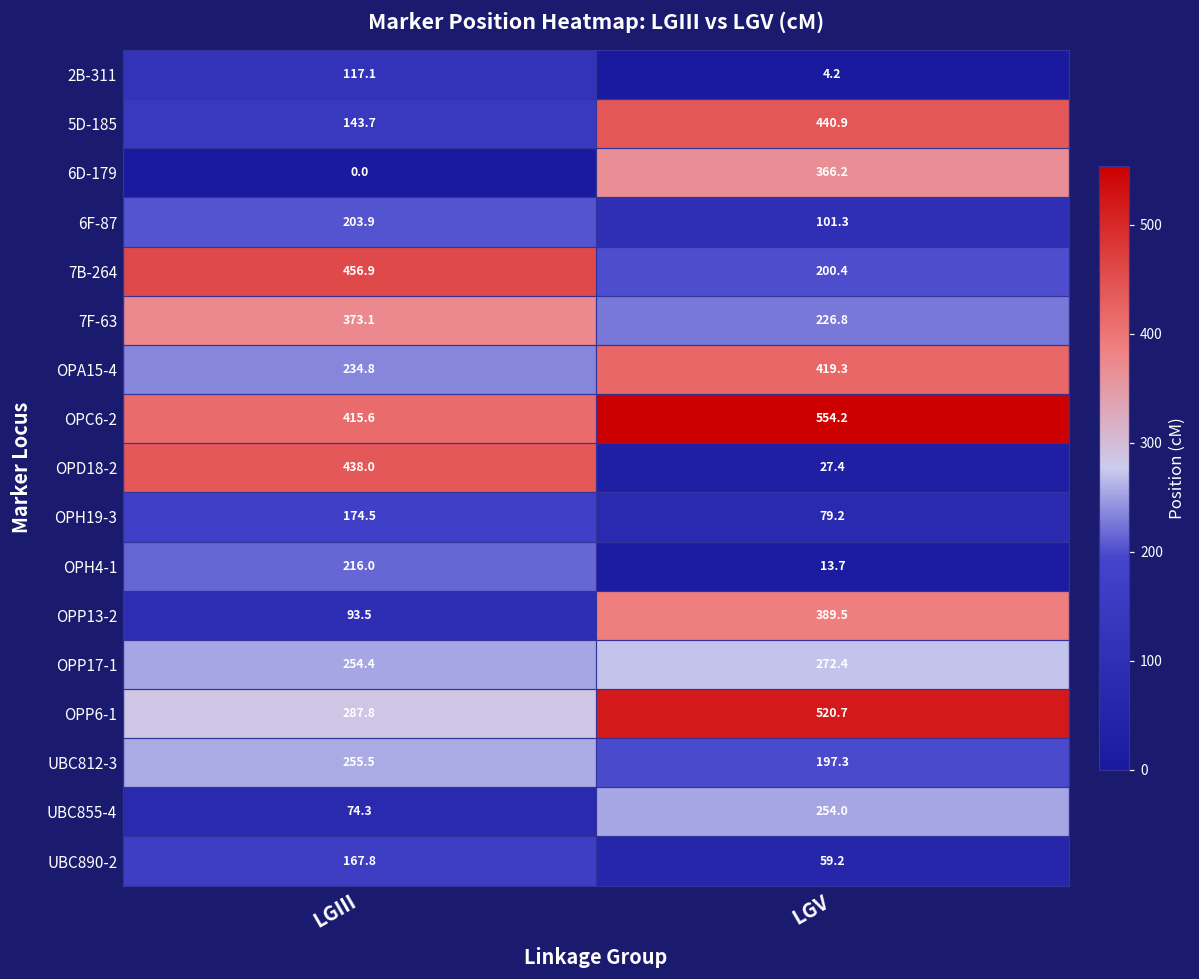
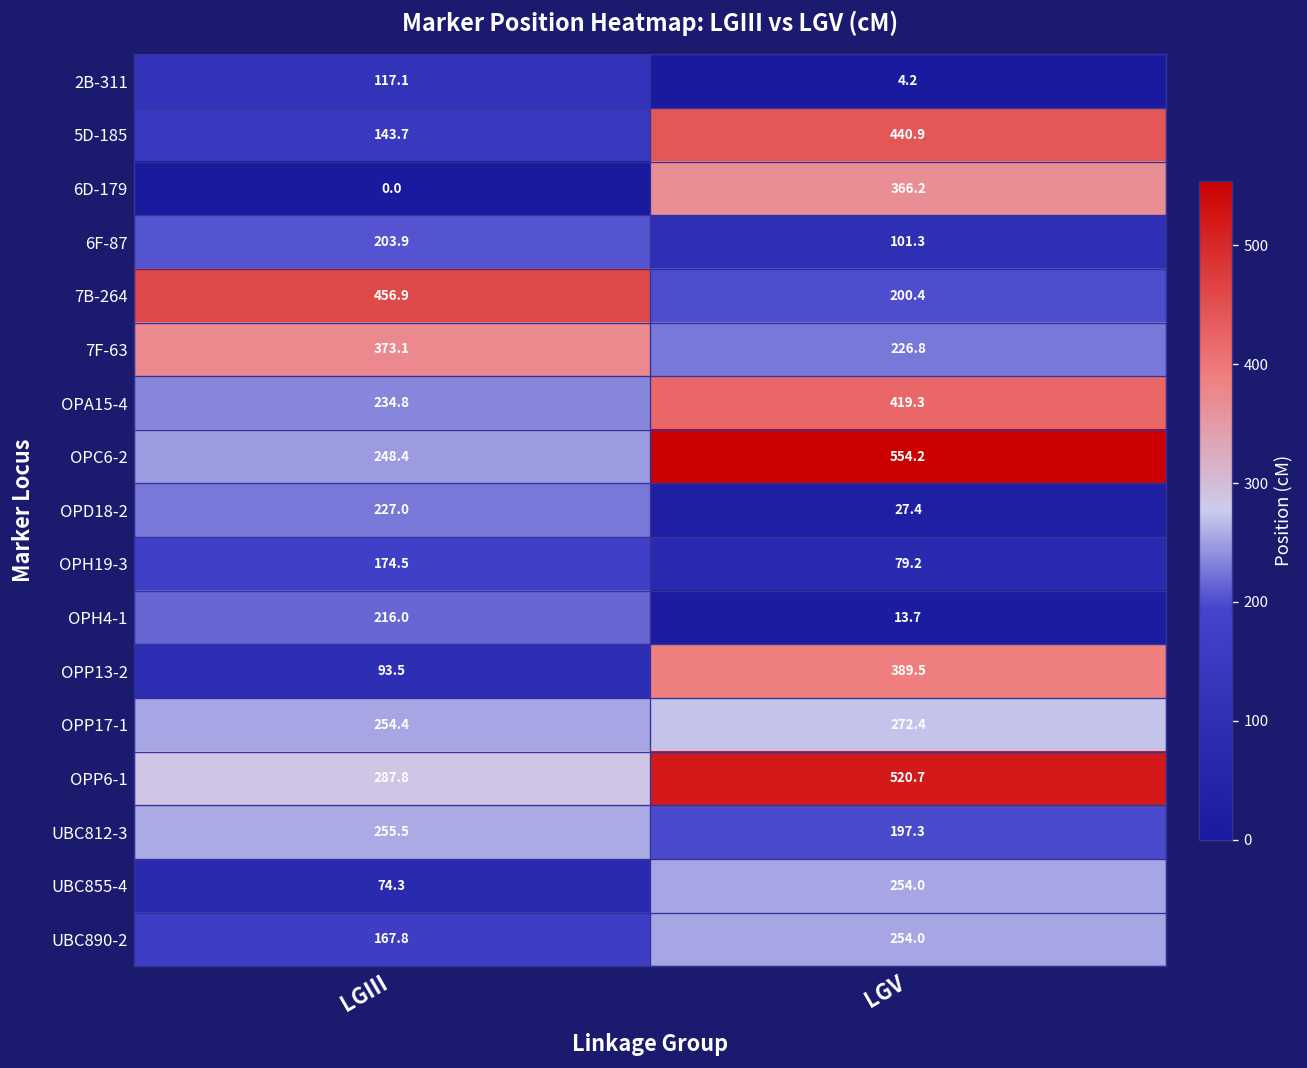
  {
    "2B-311": {
      "LGIII": 117.1,
      "LGV": 4.2
    },
    "5D-185": {
      "LGIII": 143.7,
      "LGV": 440.9
    },
    "6D-179": {
      "LGIII": 0.0,
      "LGV": 366.2
    },
    "6F-87": {
      "LGIII": 203.9,
      "LGV": 101.3
    },
    "7B-264": {
      "LGIII": 456.9,
      "LGV": 200.4
    },
    "7F-63": {
      "LGIII": 373.1,
      "LGV": 226.8
    },
    "OPA15-4": {
      "LGIII": 234.8,
      "LGV": 419.3
    },
    "OPC6-2": {
-     "LGIII": 415.6,
+     "LGIII": 248.4,
      "LGV": 554.2
    },
    "OPD18-2": {
-     "LGIII": 438.0,
+     "LGIII": 227.0,
      "LGV": 27.4
    },
    "OPH19-3": {
      "LGIII": 174.5,
      "LGV": 79.2
    },
    "OPH4-1": {
      "LGIII": 216.0,
      "LGV": 13.7
    },
    "OPP13-2": {
      "LGIII": 93.5,
      "LGV": 389.5
    },
    "OPP17-1": {
      "LGIII": 254.4,
      "LGV": 272.4
    },
    "OPP6-1": {
      "LGIII": 287.8,
      "LGV": 520.7
    },
    "UBC812-3": {
      "LGIII": 255.5,
      "LGV": 197.3
    },
    "UBC855-4": {
      "LGIII": 74.3,
      "LGV": 254.0
    },
    "UBC890-2": {
      "LGIII": 167.8,
-     "LGV": 59.2
+     "LGV": 254.0
    }
  }
